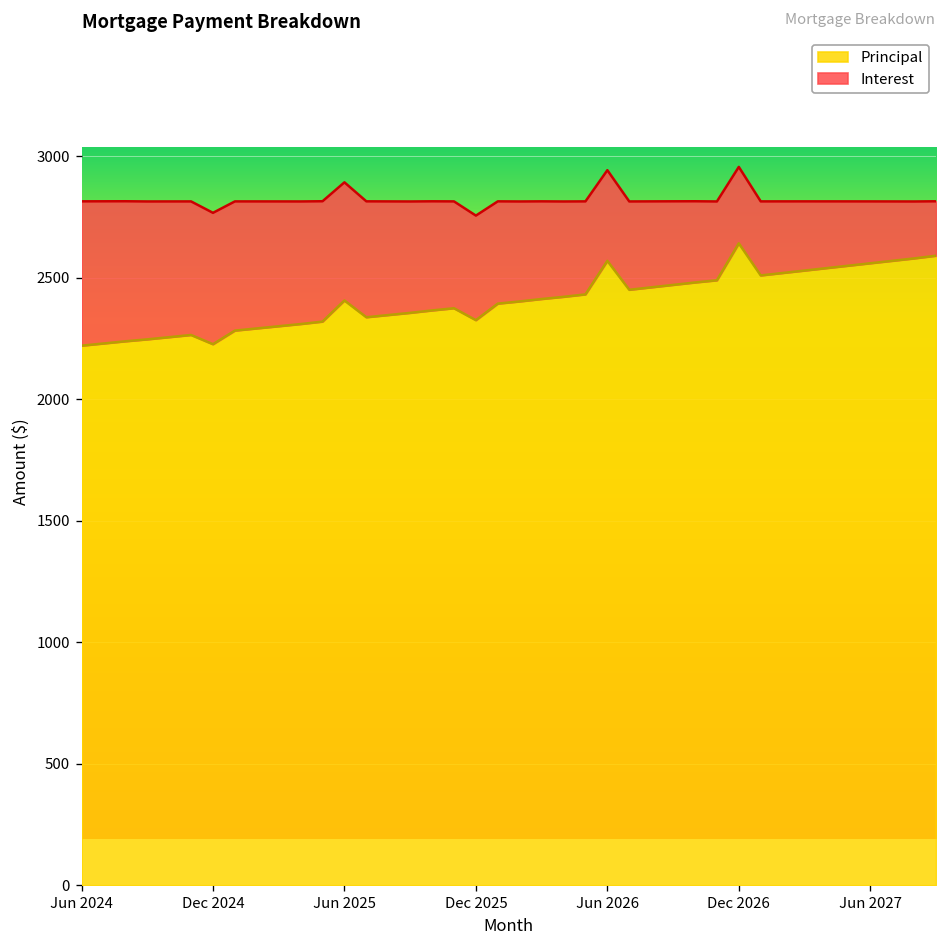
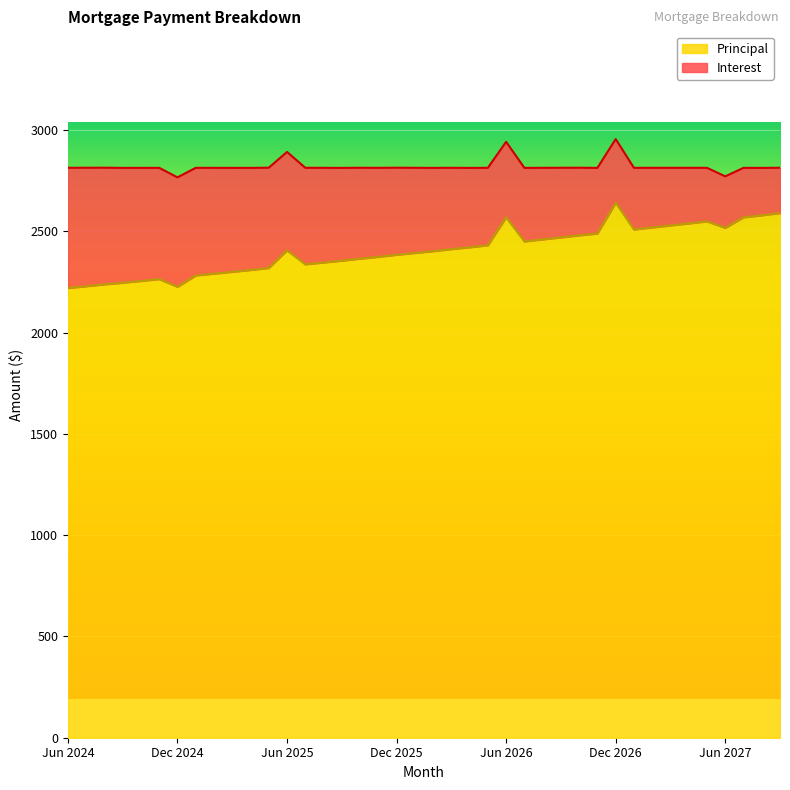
  {
    "Principal": {
      "Jun 2024": 2220,
      "Dec 2024": 2230,
      "Jun 2025": 2410,
-     "Dec 2025": 2330,
+     "Dec 2025": 2380,
      "Jun 2026": 2570,
      "Dec 2026": 2640,
-     "Jun 2027": 2560
+     "Jun 2027": 2520
    },
    "Interest": {
      "Jun 2024": 590,
      "Dec 2024": 540,
      "Jun 2025": 490,
      "Dec 2025": 430,
      "Jun 2026": 370,
      "Dec 2026": 310,
      "Jun 2027": 250
    }
  }
